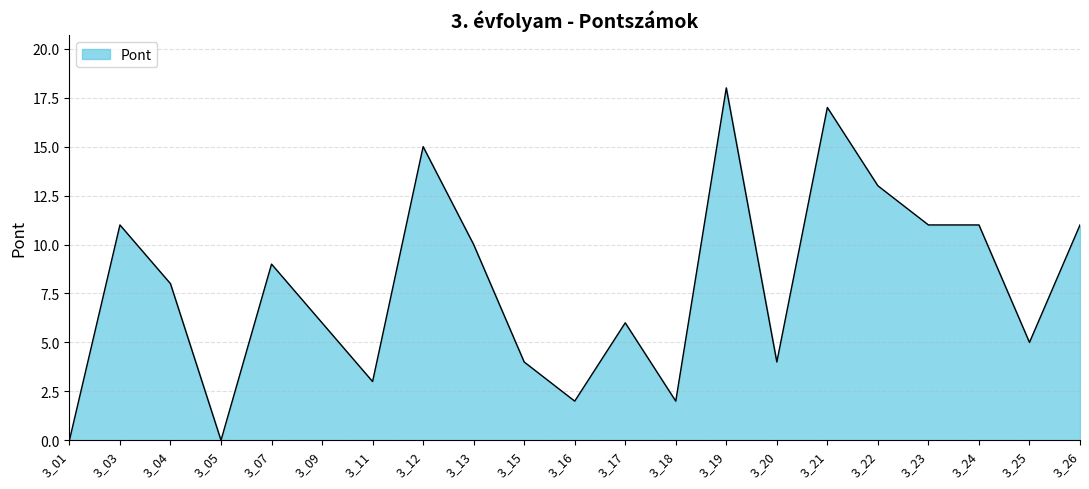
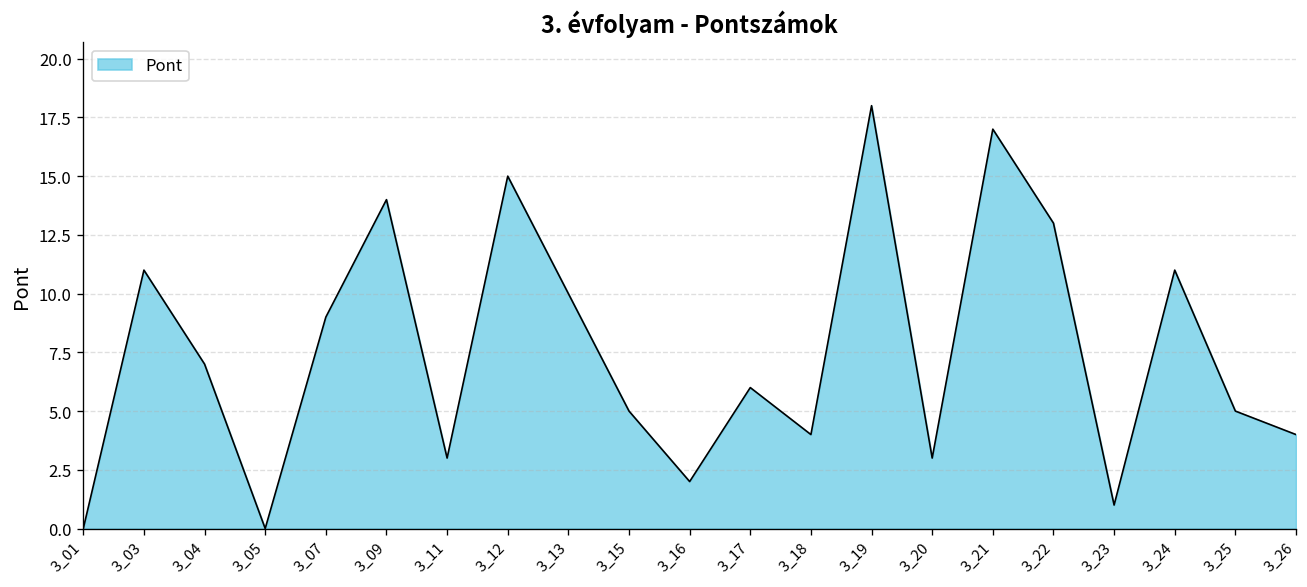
  {
    "3_01": 0,
    "3_03": 11,
-   "3_04": 8,
+   "3_04": 7,
    "3_05": 0,
    "3_07": 9,
-   "3_09": 6,
+   "3_09": 14,
    "3_11": 3,
    "3_12": 15,
    "3_13": 10,
-   "3_15": 4,
+   "3_15": 5,
    "3_16": 2,
    "3_17": 6,
-   "3_18": 2,
+   "3_18": 4,
    "3_19": 18,
-   "3_20": 4,
+   "3_20": 3,
    "3_21": 17,
    "3_22": 13,
-   "3_23": 11,
+   "3_23": 1,
    "3_24": 11,
    "3_25": 5,
-   "3_26": 11
+   "3_26": 4
  }
